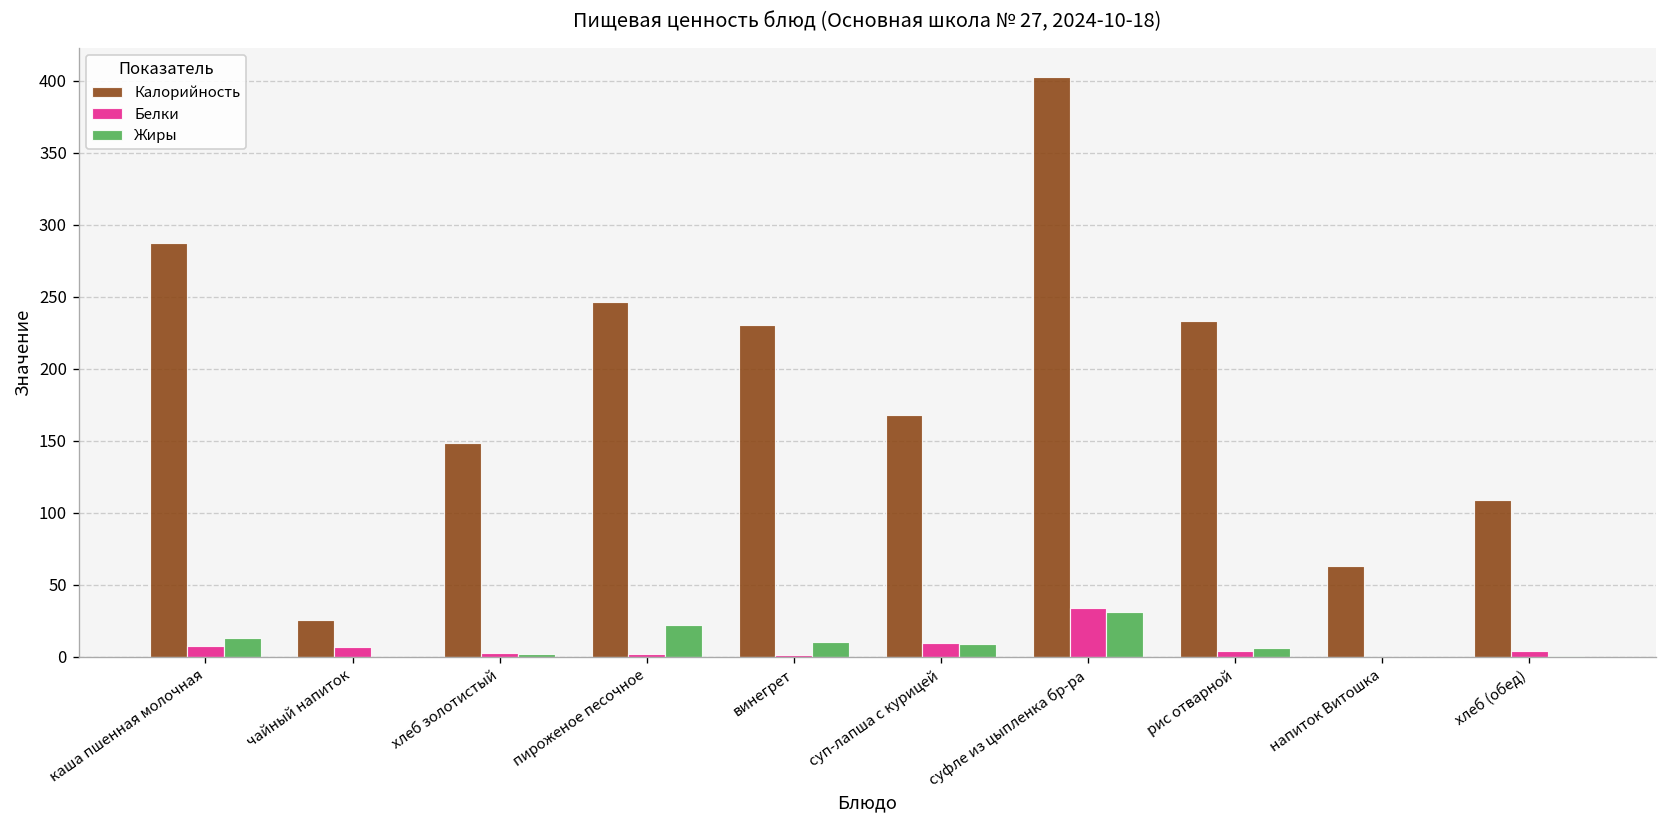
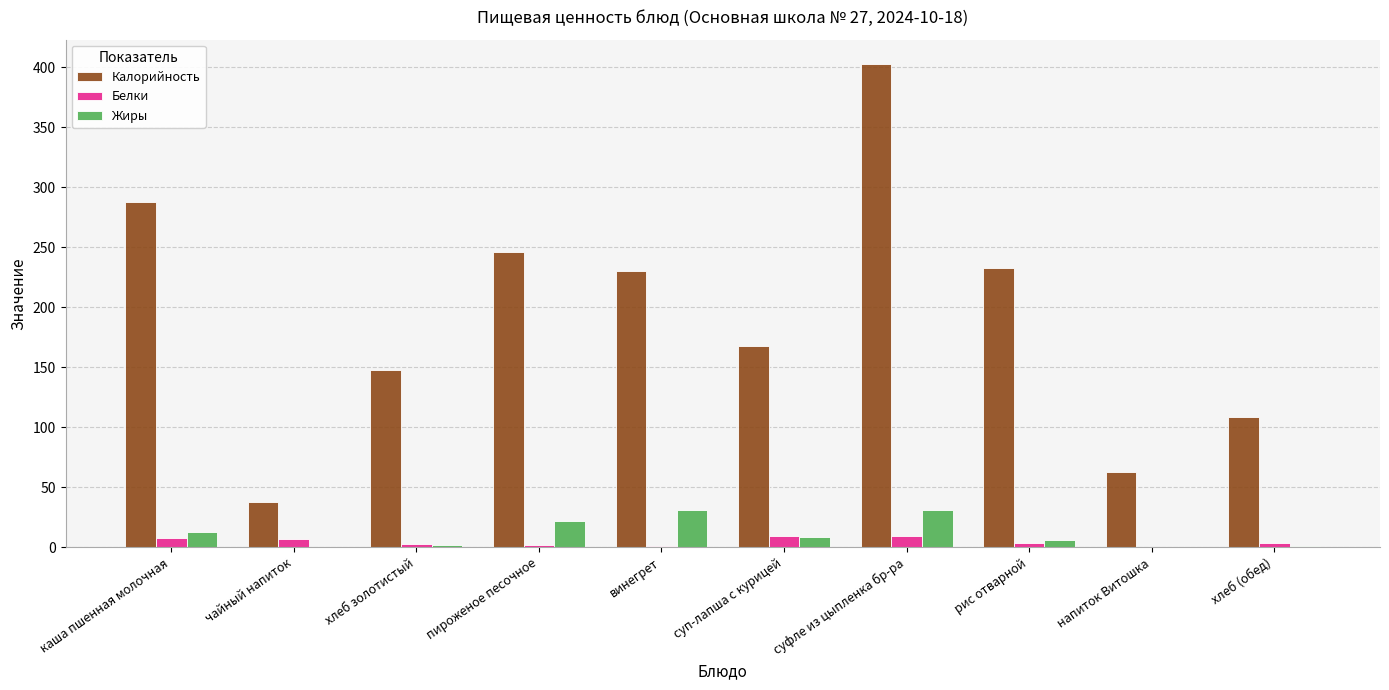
  {
    "Калорийность": {
      "каша пшенная молочная": 288,
-     "чайный напиток": 25,
+     "чайный напиток": 38,
      "хлеб золотистый": 148,
      "пироженое песочное": 246,
      "винегрет": 230,
      "суп-лапша с курицей": 168,
      "суфле из цыпленка бр-ра": 403,
      "рис отварной": 233,
      "напиток Витошка": 63,
      "хлеб (обед)": 109
    },
    "Белки": {
      "каша пшенная молочная": 7,
      "чайный напиток": 7,
      "хлеб золотистый": 3,
      "суп-лапша с курицей": 9,
-     "суфле из цыпленка бр-ра": 34,
+     "суфле из цыпленка бр-ра": 9,
      "рис отварной": 4,
      "напиток Витошка": 0,
      "хлеб (обед)": 4
    },
    "Жиры": {
      "каша пшенная молочная": 13,
      "пироженое песочное": 22,
-     "винегрет": 10,
+     "винегрет": 32,
      "суп-лапша с курицей": 9,
      "суфле из цыпленка бр-ра": 31,
      "рис отварной": 6,
      "напиток Витошка": 0
    }
  }
